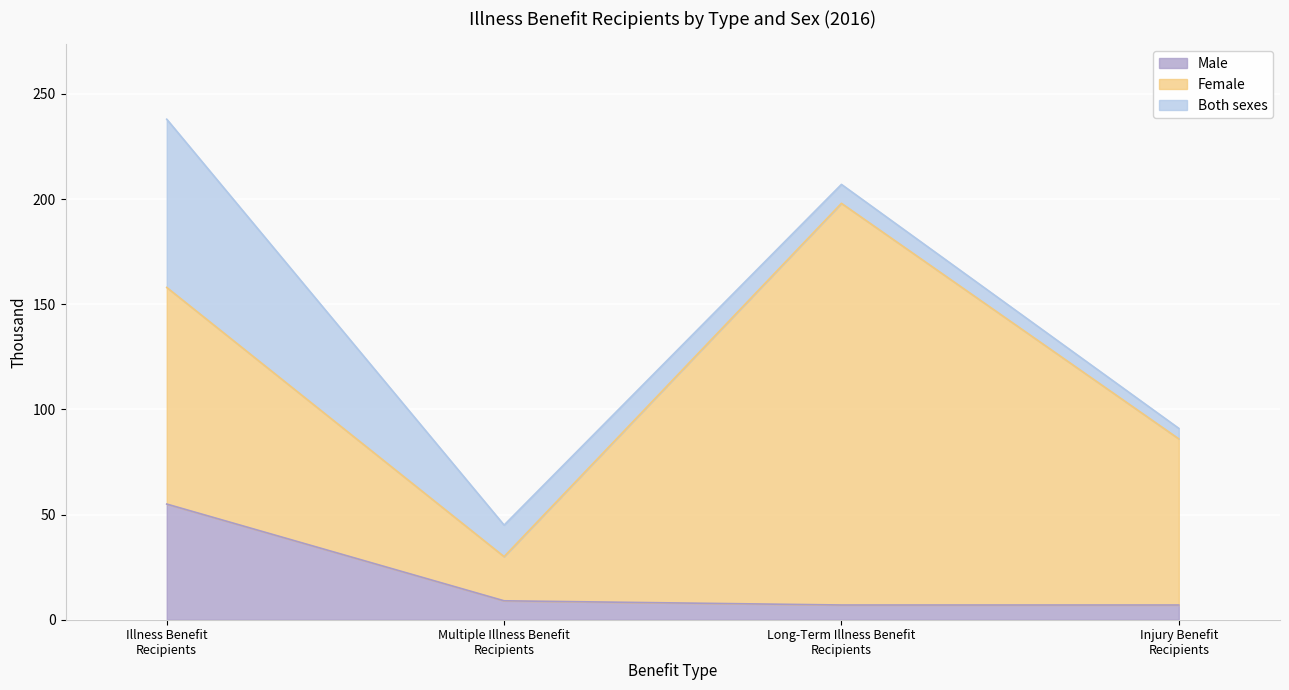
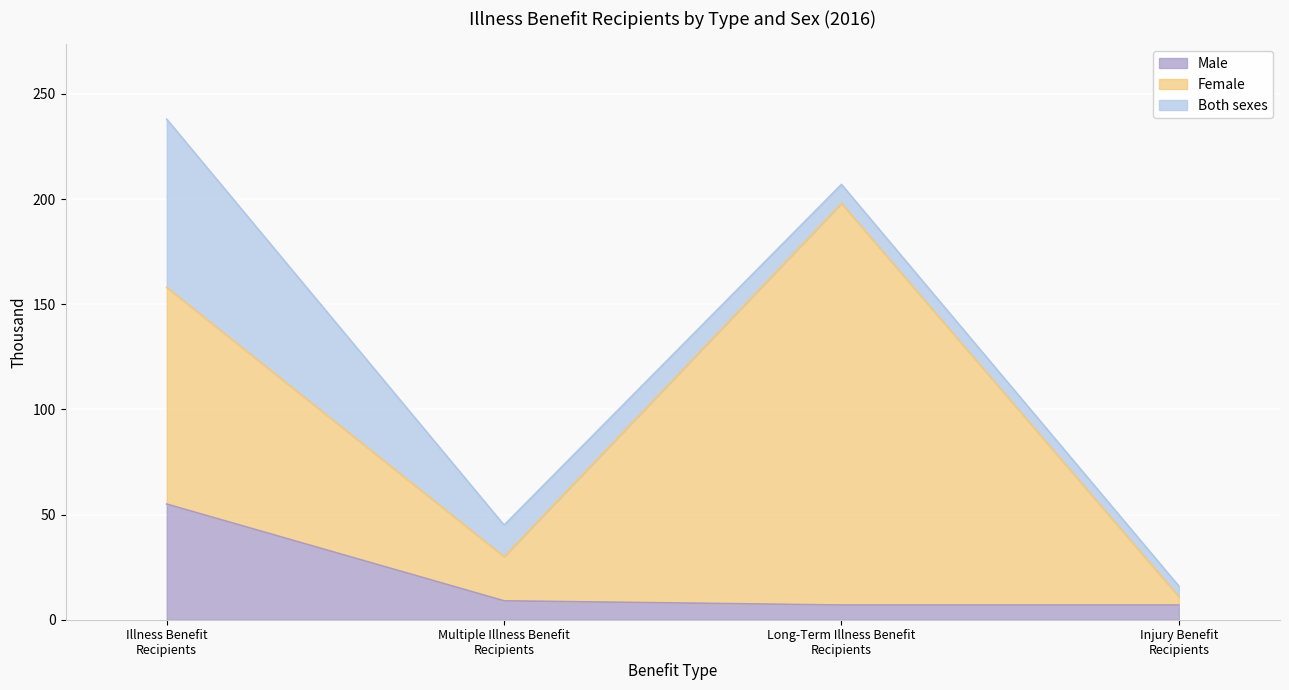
  {
    "Female": {
      "Illness Benefit Recipients": 103,
      "Multiple Illness Benefit Recipients": 21,
      "Long-Term Illness Benefit Recipients": 191,
-     "Injury Benefit Recipients": 79
+     "Injury Benefit Recipients": 4
    }
  }
